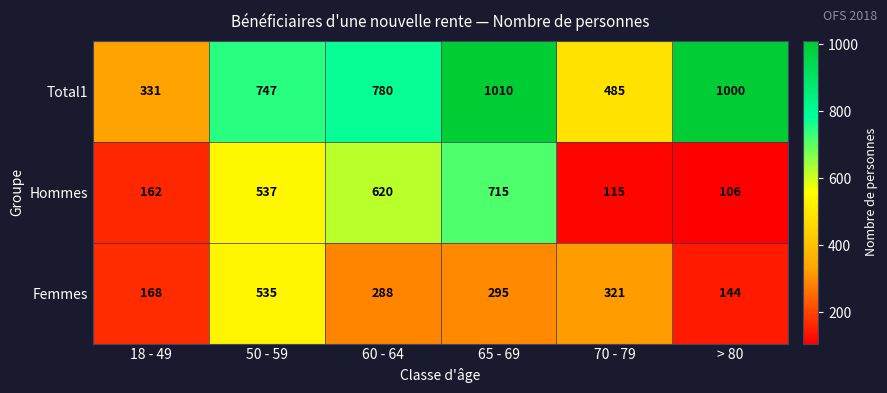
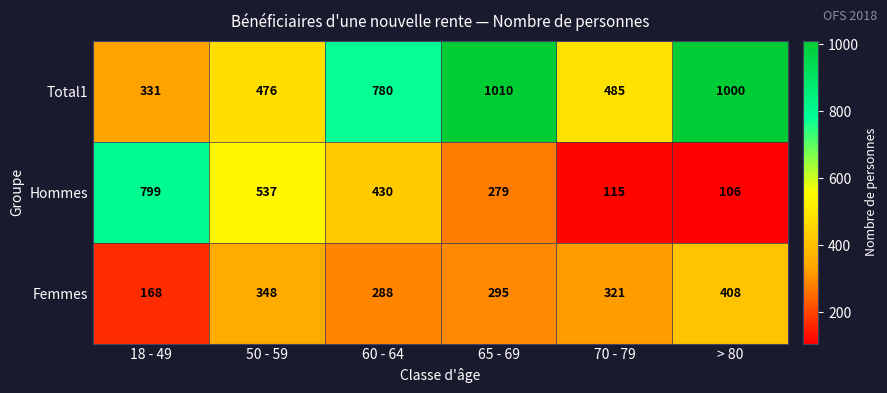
  {
    "Total1": {
      "18 - 49": 331,
-     "50 - 59": 747,
+     "50 - 59": 476,
      "60 - 64": 780,
      "65 - 69": 1010,
      "70 - 79": 485,
      "> 80": 1000
    },
    "Hommes": {
-     "18 - 49": 162,
+     "18 - 49": 799,
      "50 - 59": 537,
-     "60 - 64": 620,
-     "65 - 69": 715,
+     "60 - 64": 430,
+     "65 - 69": 279,
      "70 - 79": 115,
      "> 80": 106
    },
    "Femmes": {
      "18 - 49": 168,
-     "50 - 59": 535,
+     "50 - 59": 348,
      "60 - 64": 288,
      "65 - 69": 295,
      "70 - 79": 321,
-     "> 80": 144
+     "> 80": 408
    }
  }
